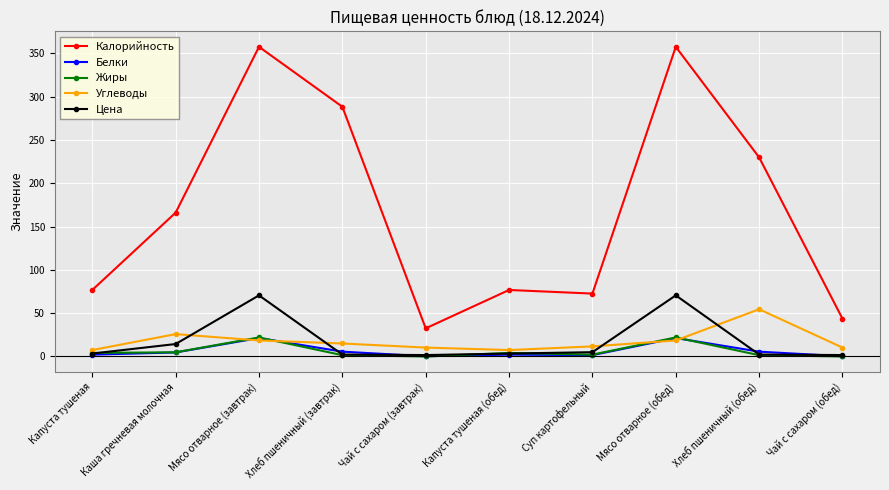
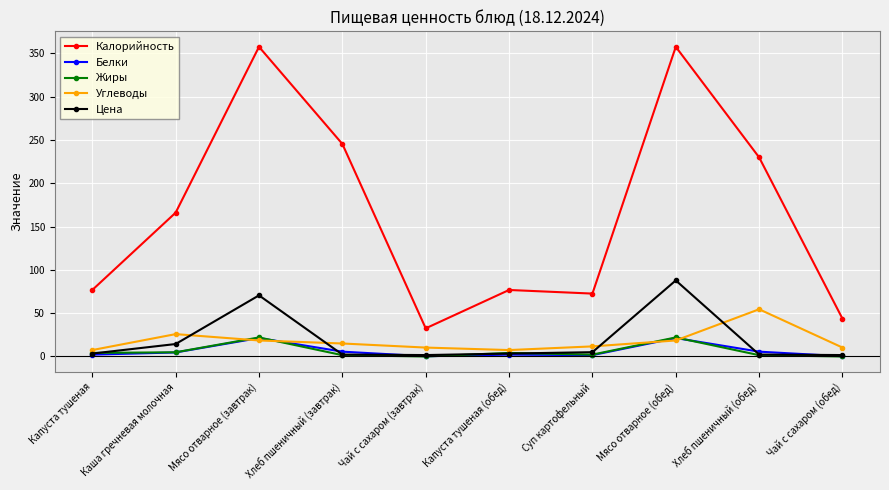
  {
    "Калорийность": {
      "Капуста тушеная": 80,
      "Каша гречневая молочная": 170,
      "Мясо отварное (завтрак)": 360,
-     "Хлеб пшеничный (завтрак)": 290,
+     "Хлеб пшеничный (завтрак)": 250,
      "Чай с сахаром (завтрак)": 30,
      "Капуста тушеная (обед)": 80,
      "Суп картофельный": 70,
      "Мясо отварное (обед)": 360,
      "Хлеб пшеничный (обед)": 230,
      "Чай с сахаром (обед)": 40
    },
    "Белки": {
      "Хлеб пшеничный (завтрак)": 10,
      "Хлеб пшеничный (обед)": 10
    },
    "Углеводы": {
      "Капуста тушеная": 10,
      "Каша гречневая молочная": 30,
      "Хлеб пшеничный (завтрак)": 20,
      "Чай с сахаром (завтрак)": 10,
      "Капуста тушеная (обед)": 10,
      "Суп картофельный": 10,
      "Хлеб пшеничный (обед)": 50,
      "Чай с сахаром (обед)": 10
    },
    "Цена": {
      "Каша гречневая молочная": 10,
      "Мясо отварное (завтрак)": 70,
-     "Мясо отварное (обед)": 70
+     "Мясо отварное (обед)": 90
    }
  }
